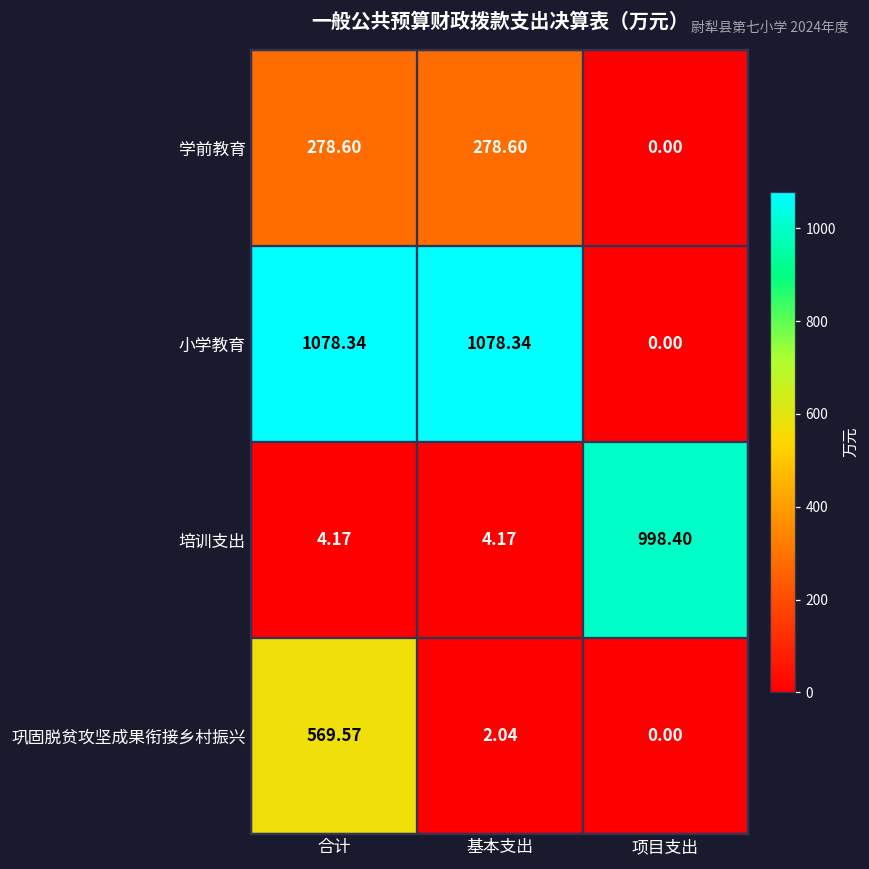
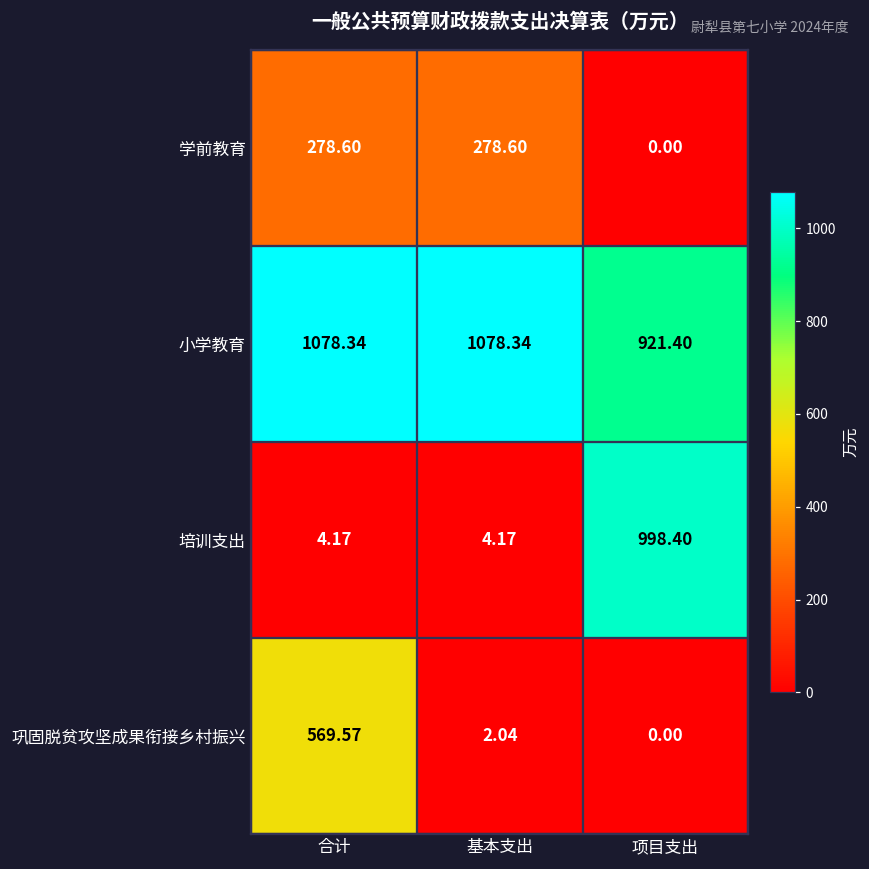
  {
    "学前教育": {
      "合计": 278.60,
      "基本支出": 278.60,
      "项目支出": 0.00
    },
    "小学教育": {
      "合计": 1078.34,
      "基本支出": 1078.34,
-     "项目支出": 0.00
+     "项目支出": 921.40
    },
    "培训支出": {
      "合计": 4.17,
      "基本支出": 4.17,
      "项目支出": 998.40
    },
    "巩固脱贫攻坚成果衔接乡村振兴": {
      "合计": 569.57,
      "基本支出": 2.04,
      "项目支出": 0.00
    }
  }
